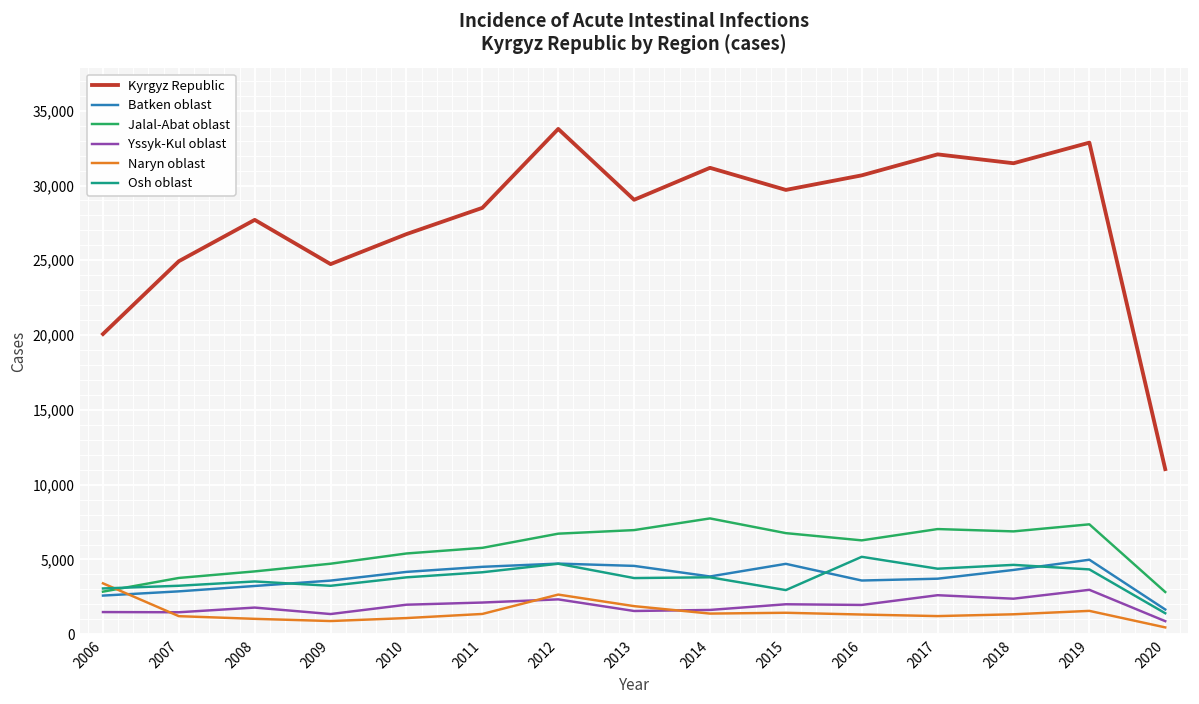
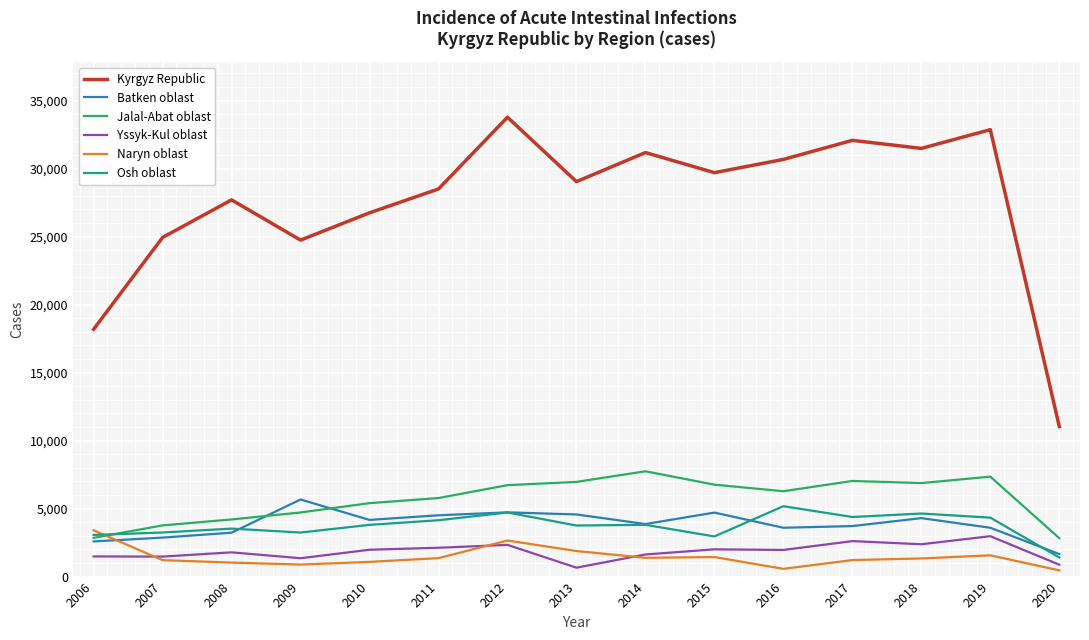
  {
    "Kyrgyz Republic": {
-     "2006": "20,100",
+     "2006": "18,200",
      "2007": "24,900",
      "2008": "27,700",
      "2009": "24,700",
      "2010": "26,800",
      "2011": "28,500",
      "2012": "33,800",
      "2013": "29,000",
      "2014": "31,200",
      "2015": "29,700",
      "2016": "30,700",
      "2017": "32,100",
      "2018": "31,500",
      "2019": "32,900",
      "2020": "11,000"
    },
    "Batken oblast": {
      "2006": "2,600",
      "2007": "2,900",
      "2008": "3,200",
-     "2009": "3,600",
+     "2009": "5,700",
      "2010": "4,200",
      "2011": "4,500",
      "2013": "4,600",
      "2015": "4,700",
      "2016": "3,600",
      "2017": "3,700",
      "2018": "4,300",
-     "2019": "5,000",
+     "2019": "3,600",
      "2020": "1,700"
    },
    "Yssyk-Kul oblast": {
      "2006": "1,500",
      "2007": "1,500",
      "2008": "1,800",
      "2009": "1,400",
      "2010": "2,000",
      "2011": "2,100",
      "2012": "2,300",
-     "2013": "1,600",
+     "2013": "700",
      "2014": "1,600",
      "2015": "2,000",
      "2016": "2,000",
      "2017": "2,600",
      "2018": "2,400",
      "2019": "3,000",
      "2020": "900"
    },
    "Naryn oblast": {
      "2006": "3,400",
      "2007": "1,200",
      "2008": "1,000",
      "2009": "900",
      "2010": "1,100",
      "2011": "1,400",
      "2012": "2,700",
      "2013": "1,900",
      "2014": "1,400",
      "2015": "1,400",
-     "2016": "1,300",
+     "2016": "600",
      "2017": "1,200",
      "2018": "1,300",
      "2019": "1,600",
      "2020": "500"
    }
  }
